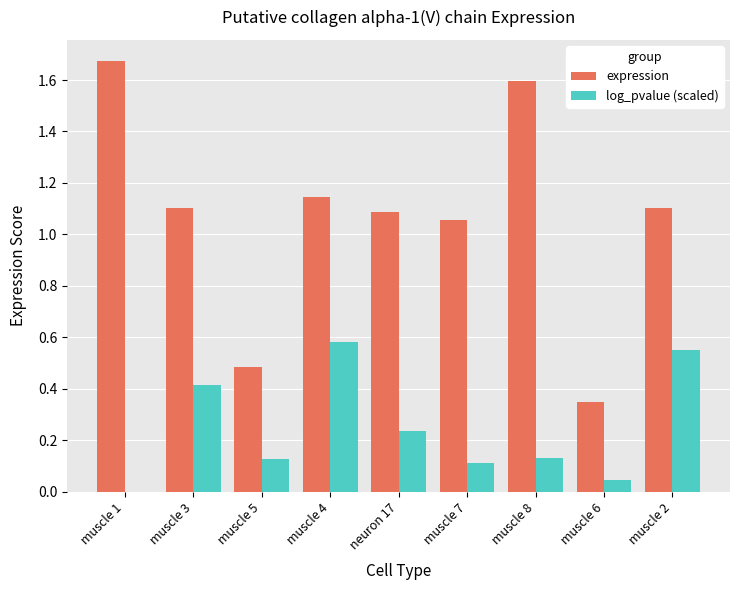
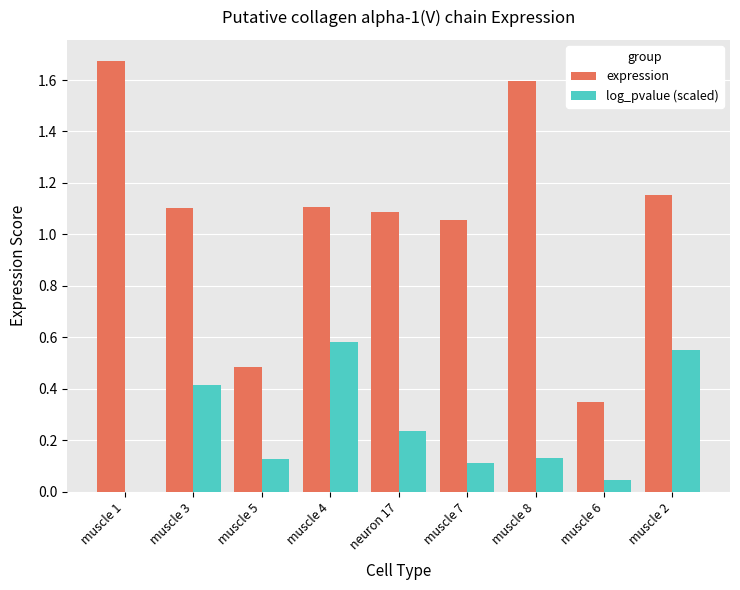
  {
    "expression": {
      "muscle 1": 1.67,
      "muscle 3": 1.10,
      "muscle 5": 0.49,
-     "muscle 4": 1.15,
+     "muscle 4": 1.11,
      "neuron 17": 1.09,
      "muscle 7": 1.06,
      "muscle 8": 1.60,
      "muscle 6": 0.35,
-     "muscle 2": 1.10
+     "muscle 2": 1.15
    },
    "log_pvalue (scaled)": {
      "muscle 1": 0.00,
      "muscle 3": 0.41,
      "muscle 5": 0.13,
      "muscle 4": 0.58,
      "neuron 17": 0.24,
      "muscle 7": 0.11,
      "muscle 8": 0.13,
      "muscle 6": 0.04,
      "muscle 2": 0.55
    }
  }
